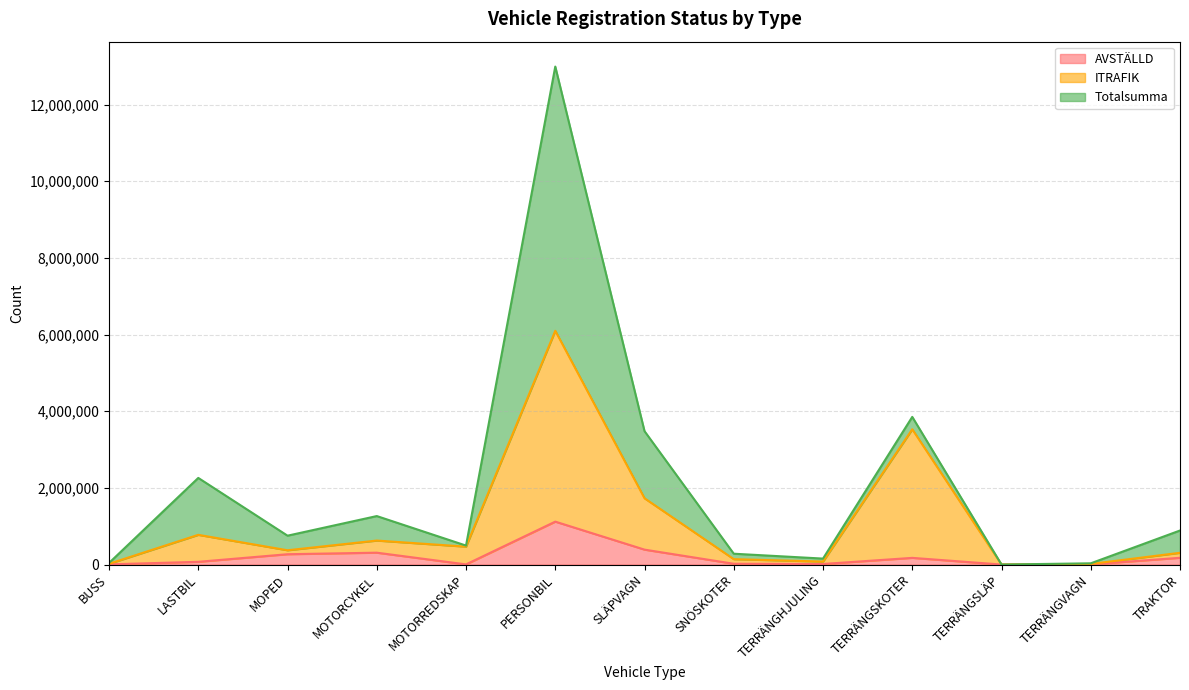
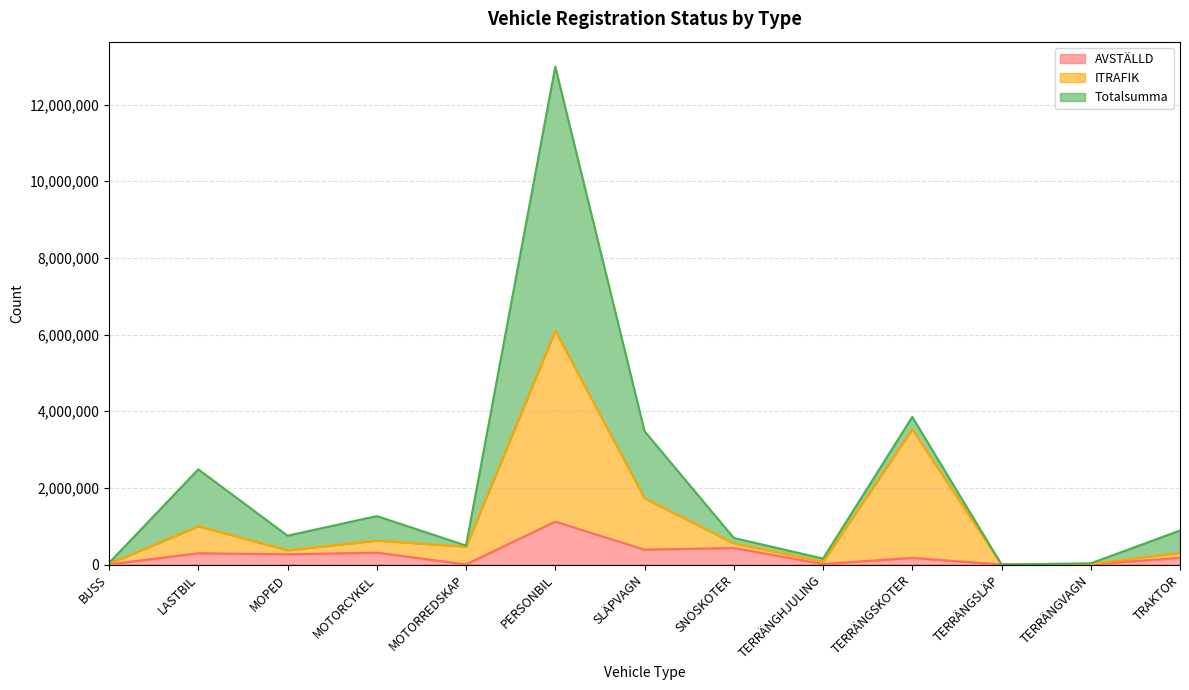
  {
    "AVSTÄLLD": {
-     "LASTBIL": "100,000",
+     "LASTBIL": "300,000",
      "MOPED": "300,000",
      "MOTORCYKEL": "300,000",
      "MOTORREDSKAP": "0",
      "PERSONBIL": "1,100,000",
      "SLÄPVAGN": "400,000",
-     "SNÖSKOTER": "0",
+     "SNÖSKOTER": "400,000",
      "TERRÄNGSKOTER": "200,000",
      "TRAKTOR": "200,000"
    },
    "ITRAFIK": {
      "LASTBIL": "700,000",
      "MOPED": "100,000",
      "MOTORCYKEL": "300,000",
      "PERSONBIL": "5,000,000",
      "SLÄPVAGN": "1,300,000",
      "SNÖSKOTER": "100,000",
      "TERRÄNGSKOTER": "3,400,000",
      "TRAKTOR": "100,000"
    },
    "Totalsumma": {
      "LASTBIL": "1,500,000",
      "MOPED": "400,000",
      "MOTORCYKEL": "600,000",
      "PERSONBIL": "6,900,000",
      "SLÄPVAGN": "1,800,000",
      "SNÖSKOTER": "100,000",
      "TERRÄNGHJULING": "100,000",
      "TERRÄNGSKOTER": "300,000",
      "TRAKTOR": "600,000"
    }
  }
